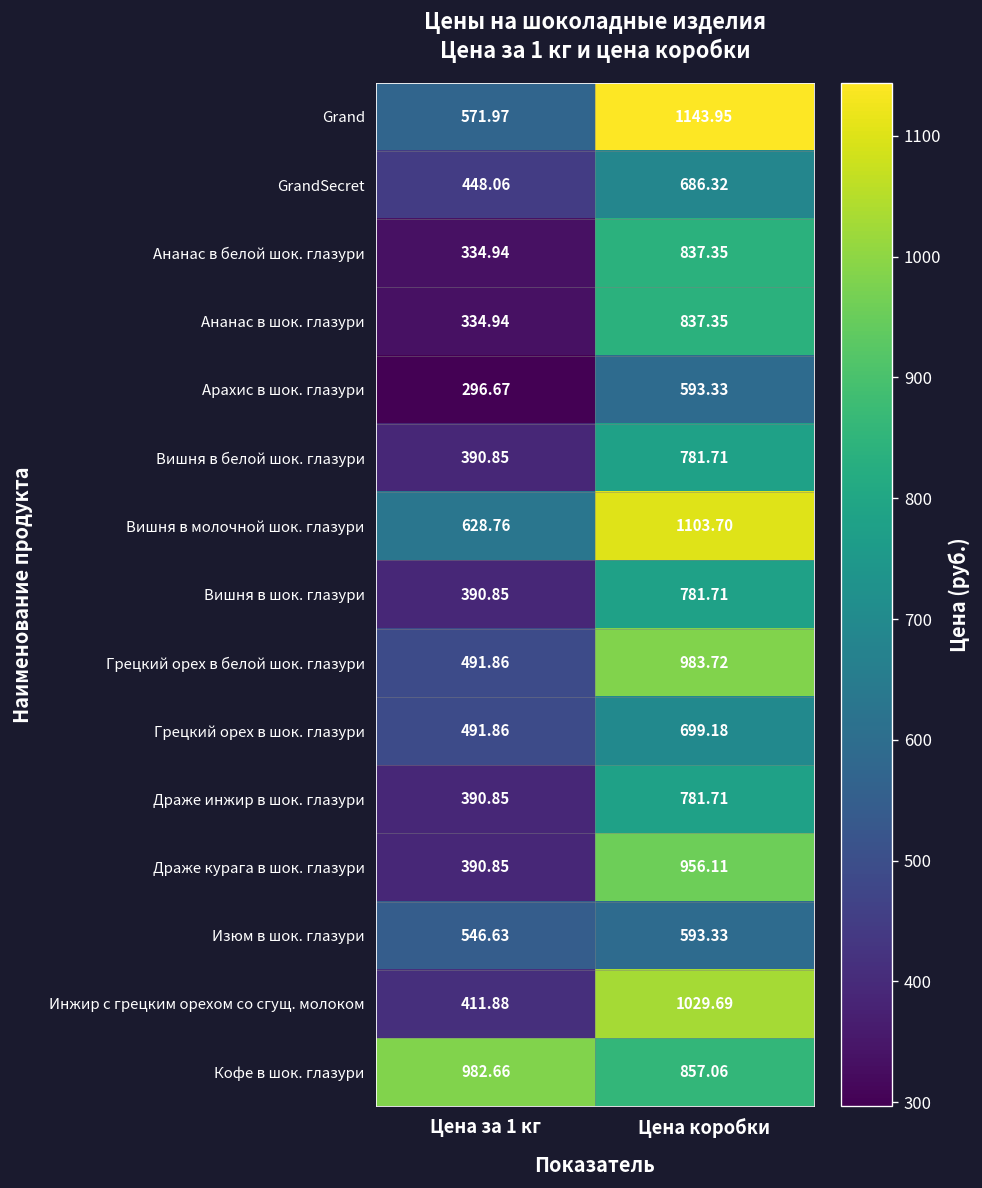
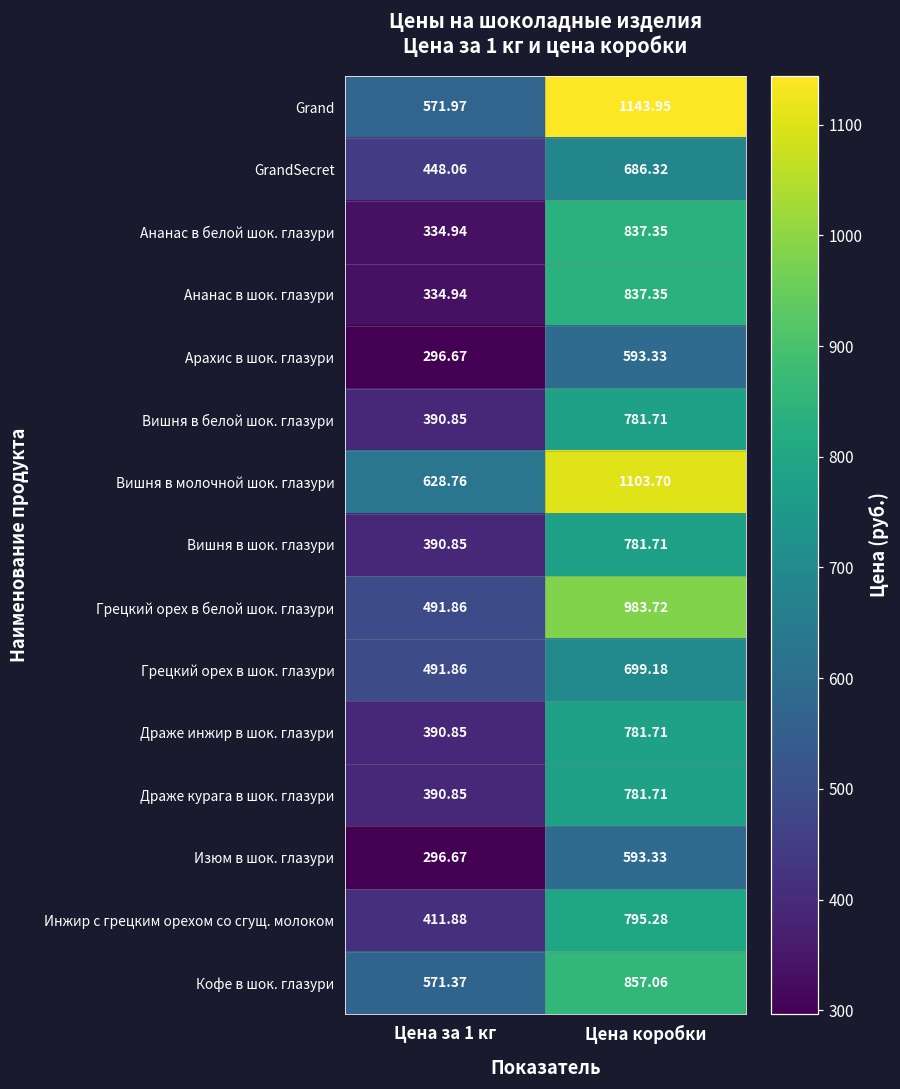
  {
    "Grand": {
      "Цена за 1 кг": 571.97,
      "Цена коробки": 1143.95
    },
    "GrandSecret": {
      "Цена за 1 кг": 448.06,
      "Цена коробки": 686.32
    },
    "Ананас в белой шок. глазури": {
      "Цена за 1 кг": 334.94,
      "Цена коробки": 837.35
    },
    "Ананас в шок. глазури": {
      "Цена за 1 кг": 334.94,
      "Цена коробки": 837.35
    },
    "Арахис в шок. глазури": {
      "Цена за 1 кг": 296.67,
      "Цена коробки": 593.33
    },
    "Вишня в белой шок. глазури": {
      "Цена за 1 кг": 390.85,
      "Цена коробки": 781.71
    },
    "Вишня в молочной шок. глазури": {
      "Цена за 1 кг": 628.76,
      "Цена коробки": 1103.70
    },
    "Вишня в шок. глазури": {
      "Цена за 1 кг": 390.85,
      "Цена коробки": 781.71
    },
    "Грецкий орех в белой шок. глазури": {
      "Цена за 1 кг": 491.86,
      "Цена коробки": 983.72
    },
    "Грецкий орех в шок. глазури": {
      "Цена за 1 кг": 491.86,
      "Цена коробки": 699.18
    },
    "Драже инжир в шок. глазури": {
      "Цена за 1 кг": 390.85,
      "Цена коробки": 781.71
    },
    "Драже курага в шок. глазури": {
      "Цена за 1 кг": 390.85,
-     "Цена коробки": 956.11
+     "Цена коробки": 781.71
    },
    "Изюм в шок. глазури": {
-     "Цена за 1 кг": 546.63,
+     "Цена за 1 кг": 296.67,
      "Цена коробки": 593.33
    },
    "Инжир с грецким орехом со сгущ. молоком": {
      "Цена за 1 кг": 411.88,
-     "Цена коробки": 1029.69
+     "Цена коробки": 795.28
    },
    "Кофе в шок. глазури": {
-     "Цена за 1 кг": 982.66,
+     "Цена за 1 кг": 571.37,
      "Цена коробки": 857.06
    }
  }
